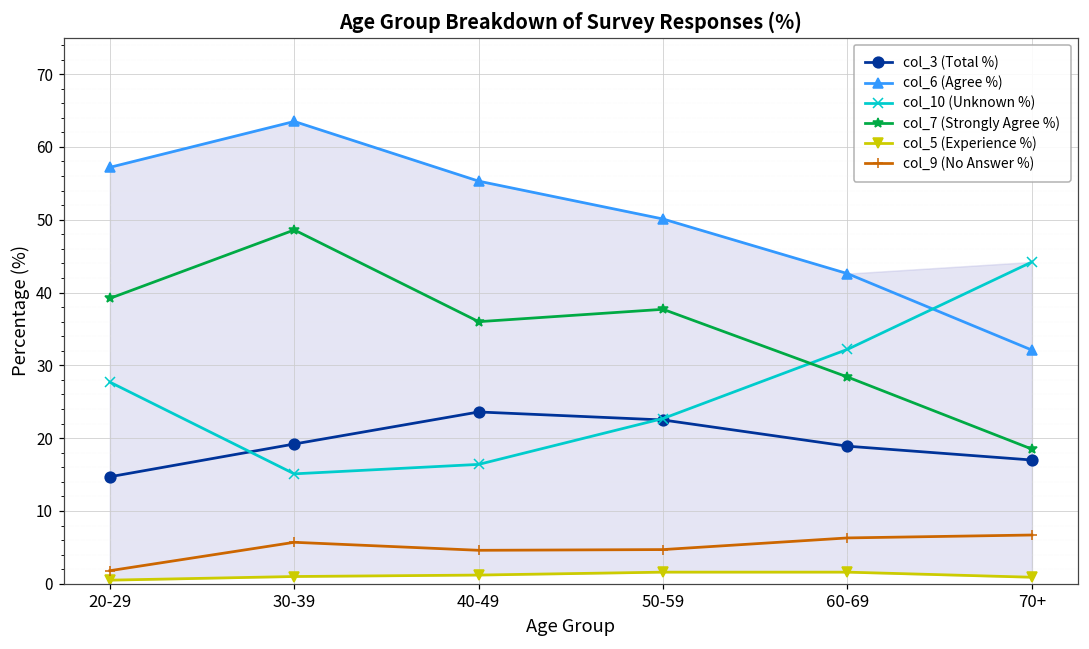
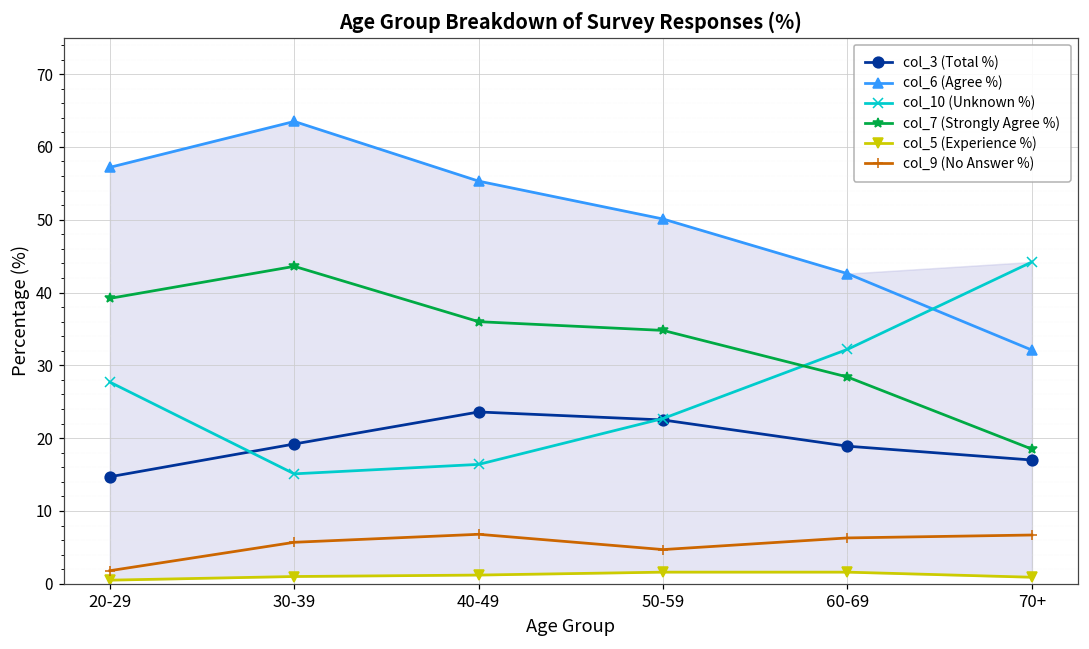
  {
    "col_3 (Total %)": {
      "20-29": 15,
      "30-39": 19,
      "40-49": 24,
      "60-69": 19,
      "70+": 17
    },
    "col_6 (Agree %)": {
      "70+": 32
    },
    "col_10 (Unknown %)": {
      "20-29": 28,
      "30-39": 15,
      "40-49": 16,
      "60-69": 32
    },
    "col_7 (Strongly Agree %)": {
      "20-29": 39,
-     "30-39": 49,
+     "30-39": 44,
      "40-49": 36,
-     "50-59": 38,
+     "50-59": 35,
      "60-69": 28,
      "70+": 19
    },
    "col_5 (Experience %)": {
      "20-29": 1,
      "30-39": 1,
      "40-49": 1,
      "50-59": 2,
      "60-69": 2,
      "70+": 1
    },
    "col_9 (No Answer %)": {
      "20-29": 2,
      "30-39": 6,
-     "40-49": 5,
+     "40-49": 7,
      "50-59": 5,
      "60-69": 6,
      "70+": 7
    }
  }
